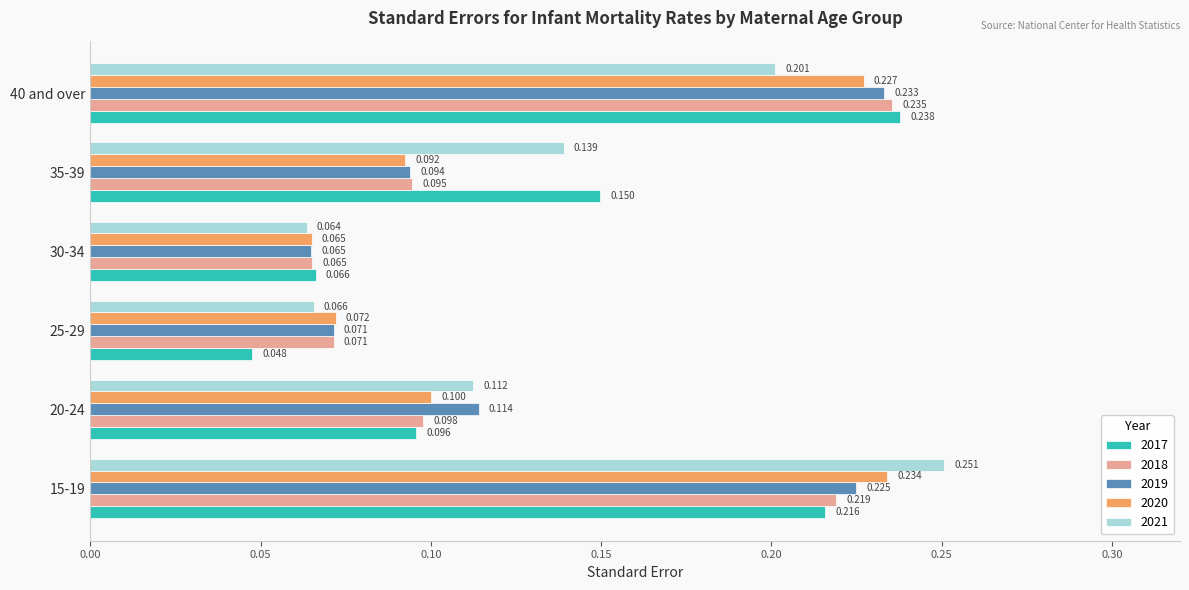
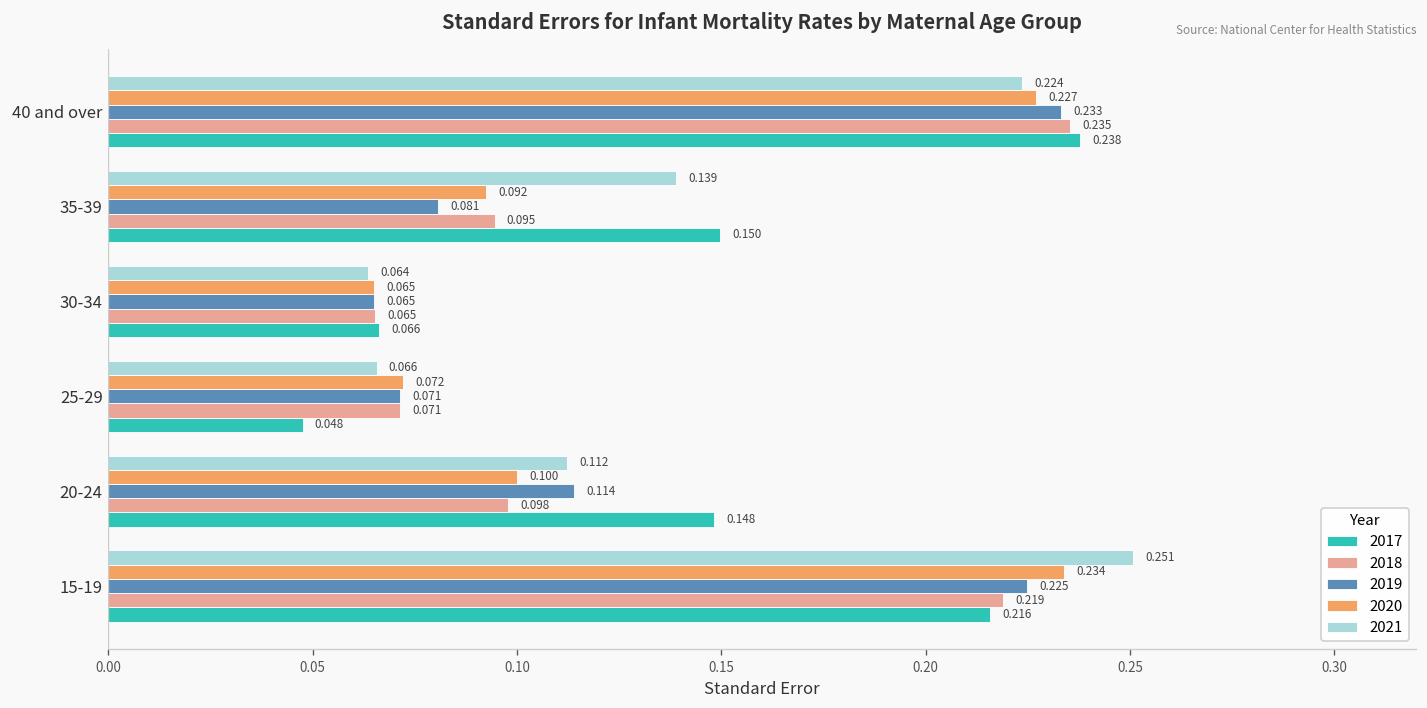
  {
    "2017": {
      "40 and over": 0.238,
      "35-39": 0.150,
      "30-34": 0.066,
      "25-29": 0.048,
-     "20-24": 0.096,
+     "20-24": 0.148,
      "15-19": 0.216
    },
    "2019": {
      "40 and over": 0.233,
-     "35-39": 0.094,
+     "35-39": 0.081,
      "30-34": 0.065,
      "25-29": 0.071,
      "20-24": 0.114,
      "15-19": 0.225
    },
    "2021": {
-     "40 and over": 0.201,
+     "40 and over": 0.224,
      "35-39": 0.139,
      "30-34": 0.064,
      "25-29": 0.066,
      "20-24": 0.112,
      "15-19": 0.251
    }
  }
